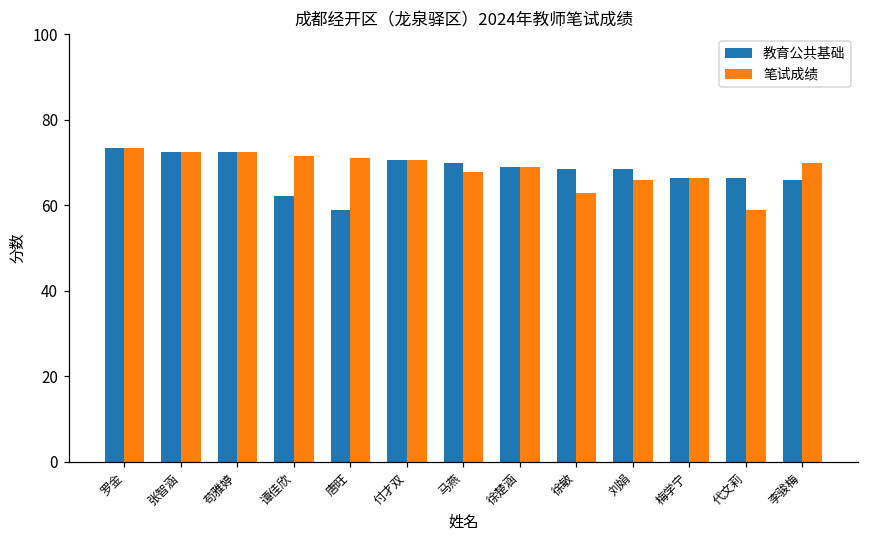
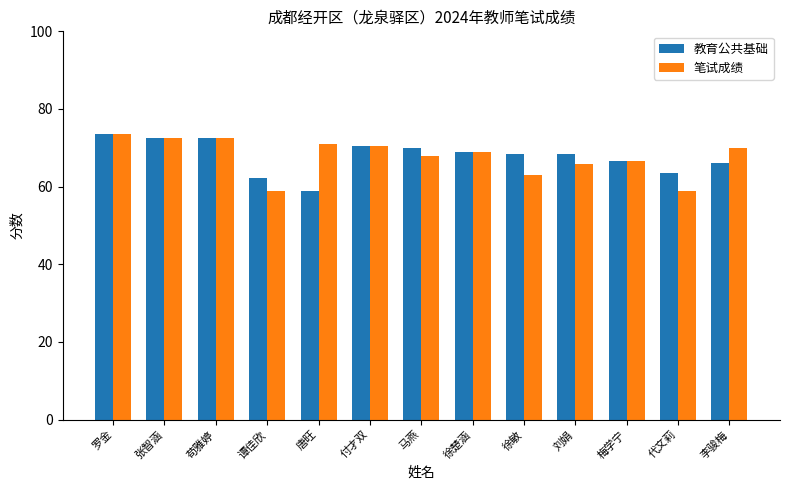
  {
    "教育公共基础": {
      "罗金": 74,
      "张智涵": 73,
      "苟雅婷": 73,
      "谭佳欣": 62,
      "唐旺": 59,
      "付才双": 71,
      "马燕": 70,
      "徐楚涵": 69,
      "徐敏": 69,
      "刘娟": 69,
      "梅学宁": 67,
-     "代文莉": 67,
+     "代文莉": 64,
      "李骏梅": 66
    },
    "笔试成绩": {
      "罗金": 74,
      "张智涵": 73,
      "苟雅婷": 73,
-     "谭佳欣": 72,
+     "谭佳欣": 59,
      "唐旺": 71,
      "付才双": 71,
      "马燕": 68,
      "徐楚涵": 69,
      "徐敏": 63,
      "刘娟": 66,
      "梅学宁": 67,
      "代文莉": 59,
      "李骏梅": 70
    }
  }
